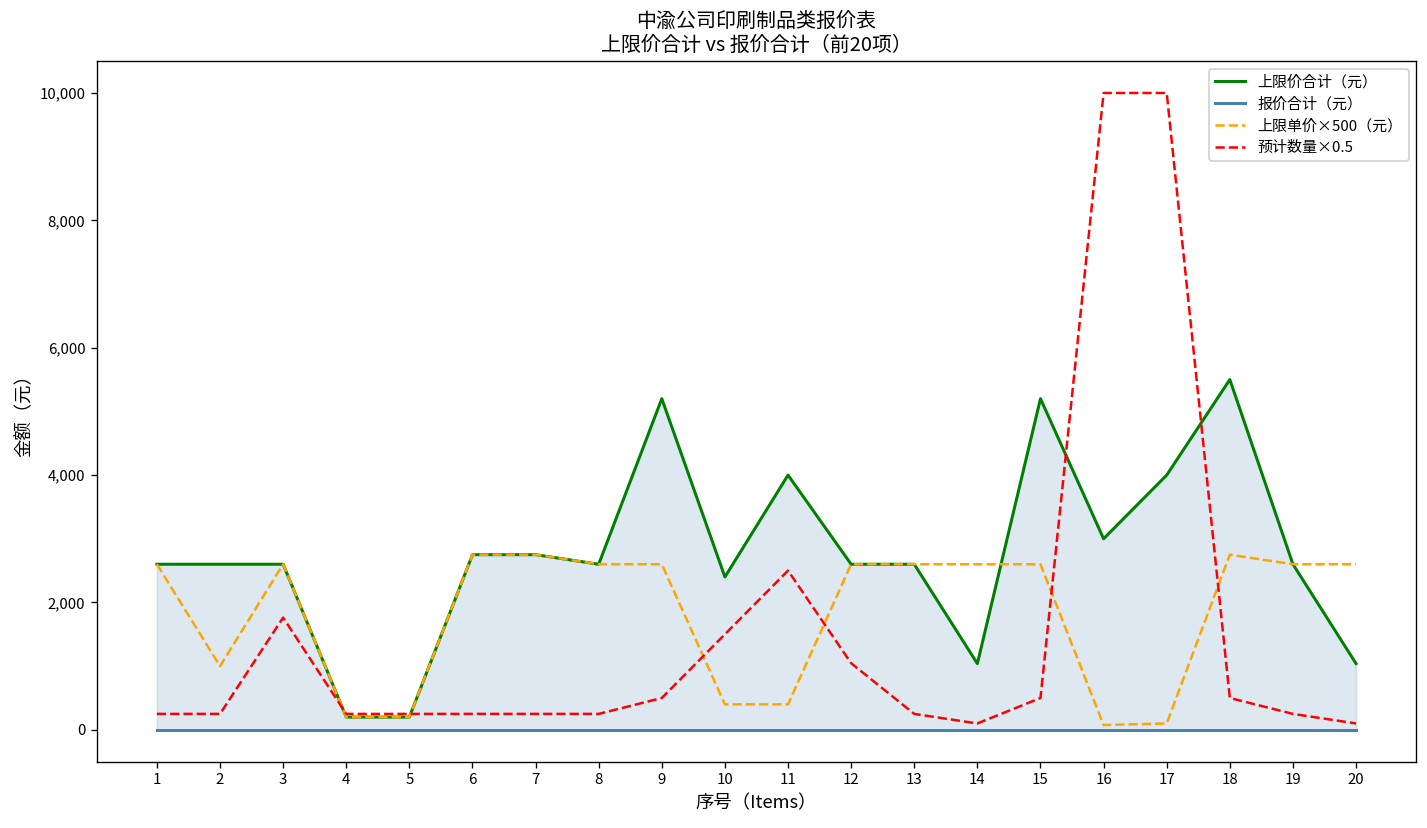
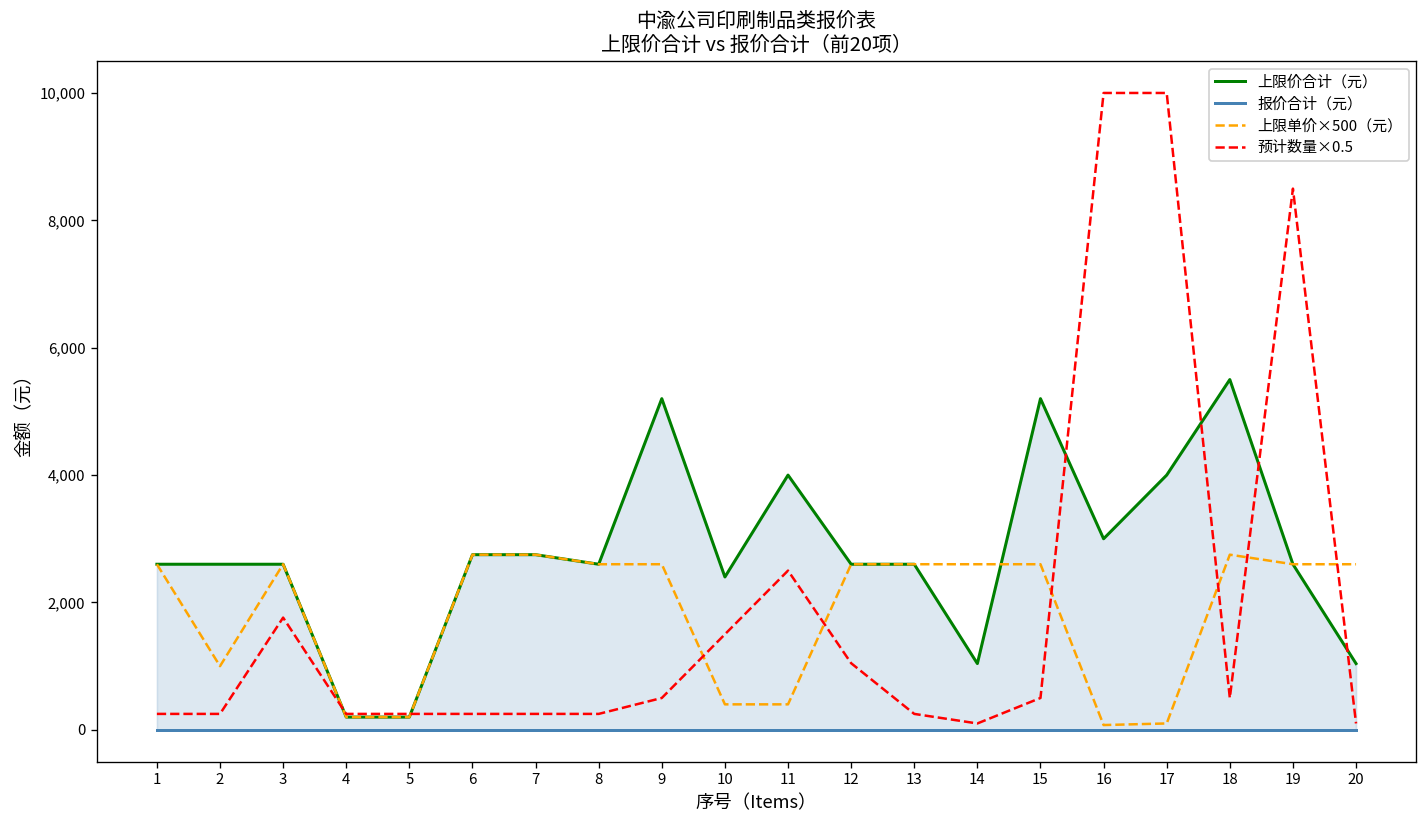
  {
    "上限价合计（元）": {
      "2": "2,600",
      "9": "5,200",
      "10": "2,400",
      "11": "4,000",
      "14": "1,000",
      "15": "5,200",
      "16": "3,000",
      "17": "4,000",
      "18": "5,500",
      "20": "1,000"
    },
    "报价合计（元）": {
      "1": "0",
      "2": "0",
      "3": "0",
      "4": "0",
      "5": "0",
      "6": "0",
      "7": "0",
      "8": "0",
      "9": "0",
      "10": "0",
      "11": "0",
      "12": "0",
      "13": "0",
      "14": "0",
      "15": "0",
      "16": "0",
      "17": "0",
      "18": "0",
      "19": "0",
      "20": "0"
    },
    "上限单价×500（元）": {
      "2": "1,000",
      "9": "2,600",
      "10": "400",
      "11": "400",
      "14": "2,600",
      "15": "2,600",
      "16": "100",
      "17": "100",
      "18": "2,800",
      "20": "2,600"
    },
    "预计数量×0.5": {
      "1": "300",
      "2": "300",
      "3": "1,800",
      "4": "300",
      "5": "300",
      "6": "300",
      "7": "300",
      "8": "300",
      "9": "500",
      "10": "1,500",
      "11": "2,500",
      "12": "1,000",
      "13": "300",
      "14": "100",
      "15": "500",
      "16": "10,000",
      "17": "10,000",
      "18": "500",
-     "19": "300",
+     "19": "8,500",
      "20": "100"
    }
  }
